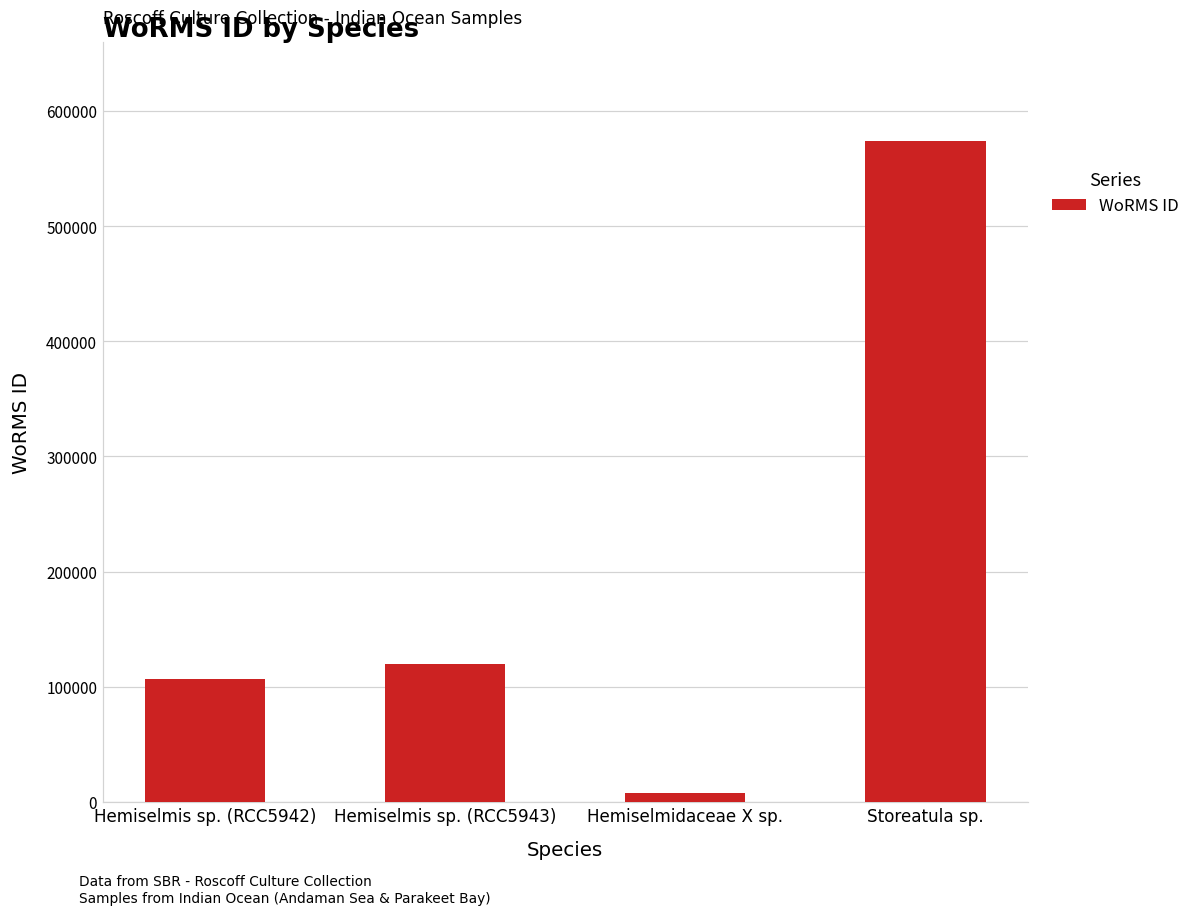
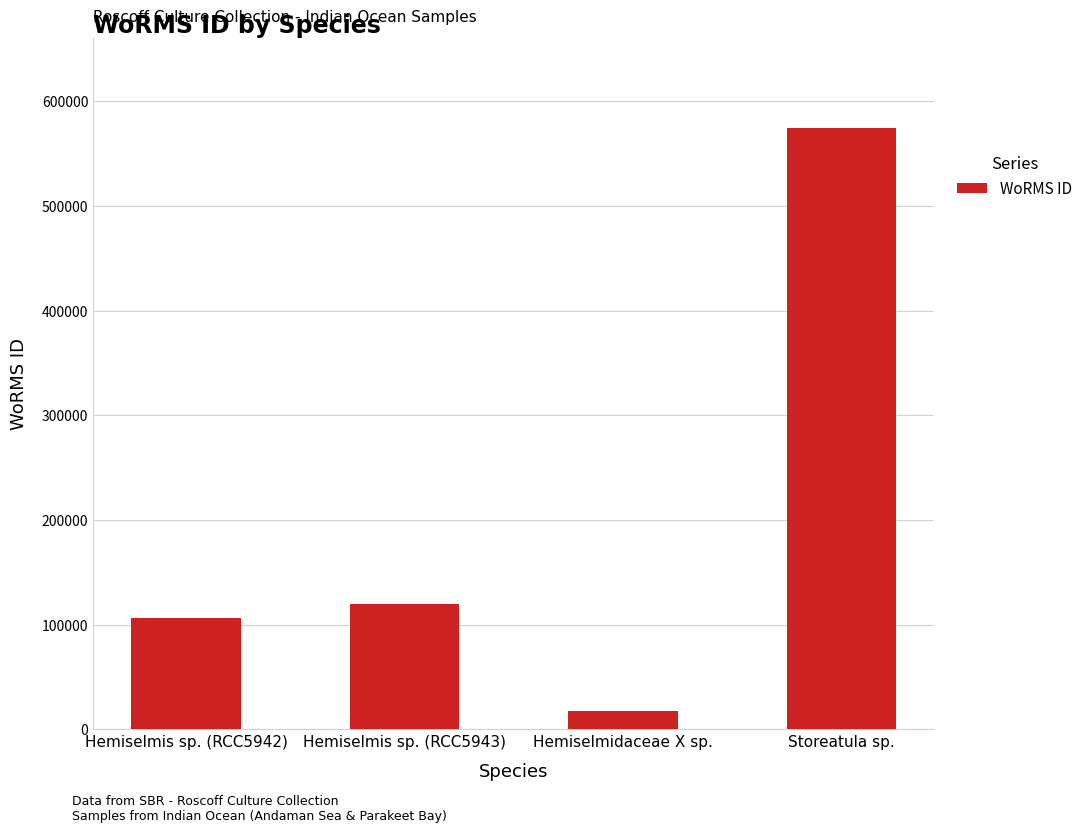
  {
    "Hemiselmis sp. (RCC5942)": 106000,
    "Hemiselmis sp. (RCC5943)": 120000,
-   "Hemiselmidaceae X sp.": 8000,
+   "Hemiselmidaceae X sp.": 18000,
    "Storeatula sp.": 574000
  }
